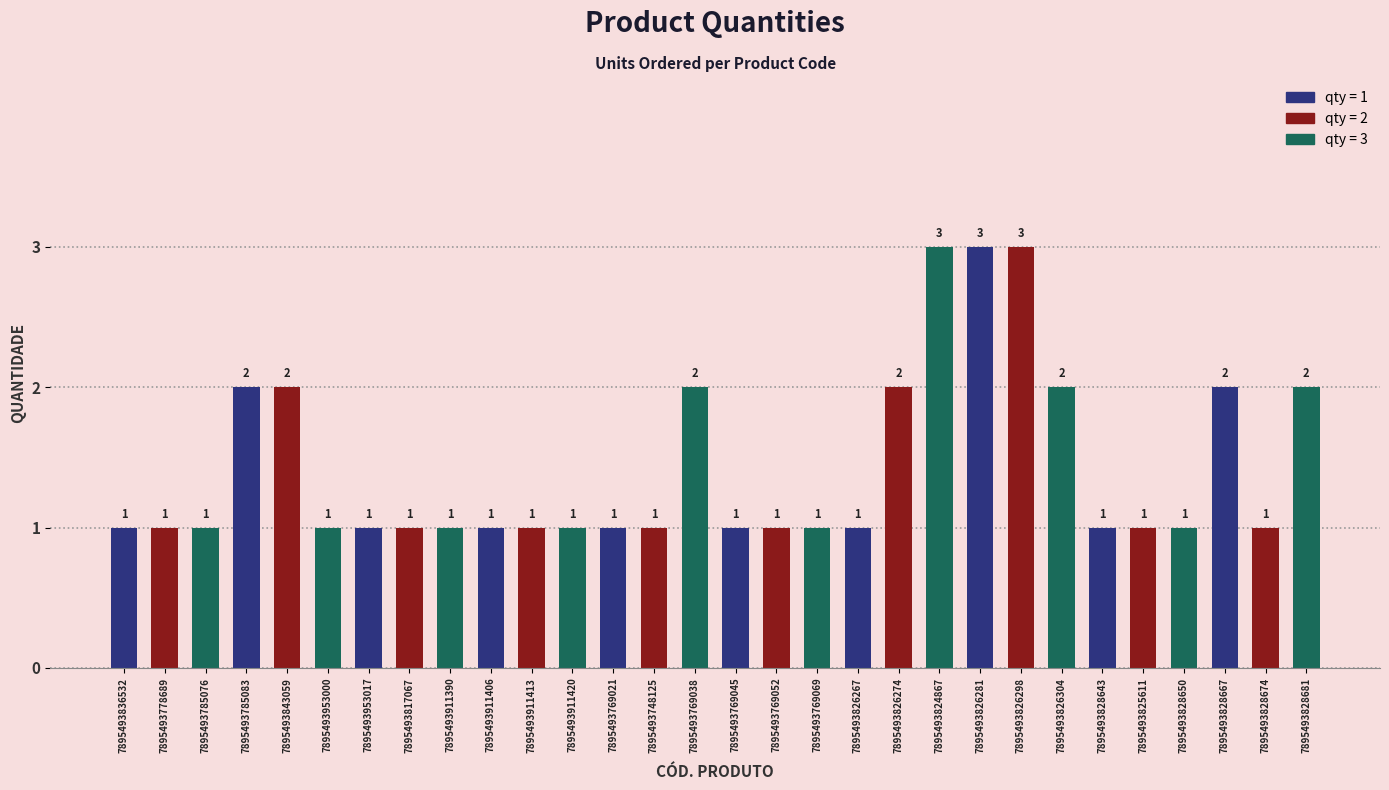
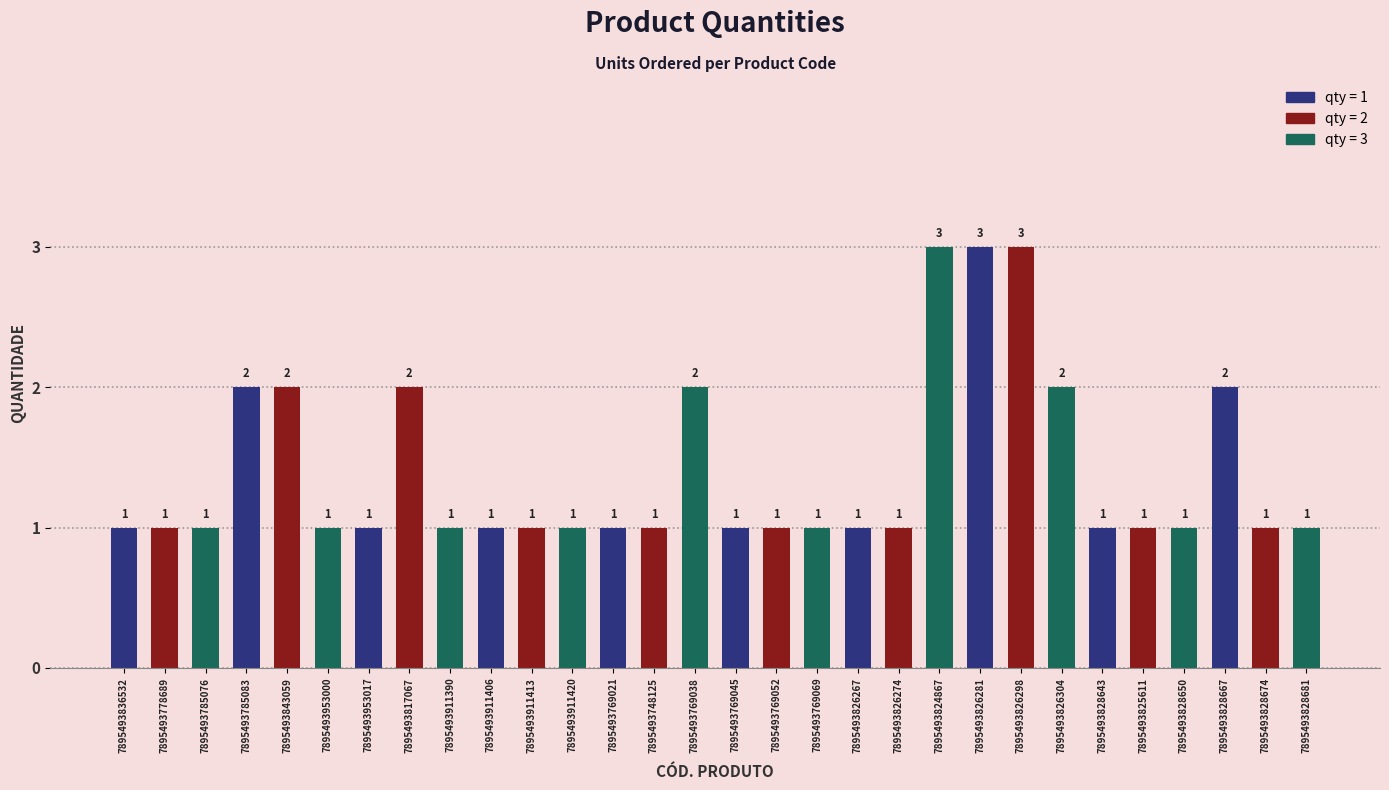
  {
    "7895493836532": 1,
    "7895493778689": 1,
    "7895493785076": 1,
    "7895493785083": 2,
    "7895493843059": 2,
    "7895493953000": 1,
    "7895493953017": 1,
-   "7895493817067": 1,
+   "7895493817067": 2,
    "7895493911390": 1,
    "7895493911406": 1,
    "7895493911413": 1,
    "7895493911420": 1,
    "7895493769021": 1,
    "7895493748125": 1,
    "7895493769038": 2,
    "7895493769045": 1,
    "7895493769052": 1,
    "7895493769069": 1,
    "7895493826267": 1,
-   "7895493826274": 2,
+   "7895493826274": 1,
    "7895493824867": 3,
    "7895493826281": 3,
    "7895493826298": 3,
    "7895493826304": 2,
    "7895493828643": 1,
    "7895493825611": 1,
    "7895493828650": 1,
    "7895493828667": 2,
    "7895493828674": 1,
-   "7895493828681": 2
+   "7895493828681": 1
  }
